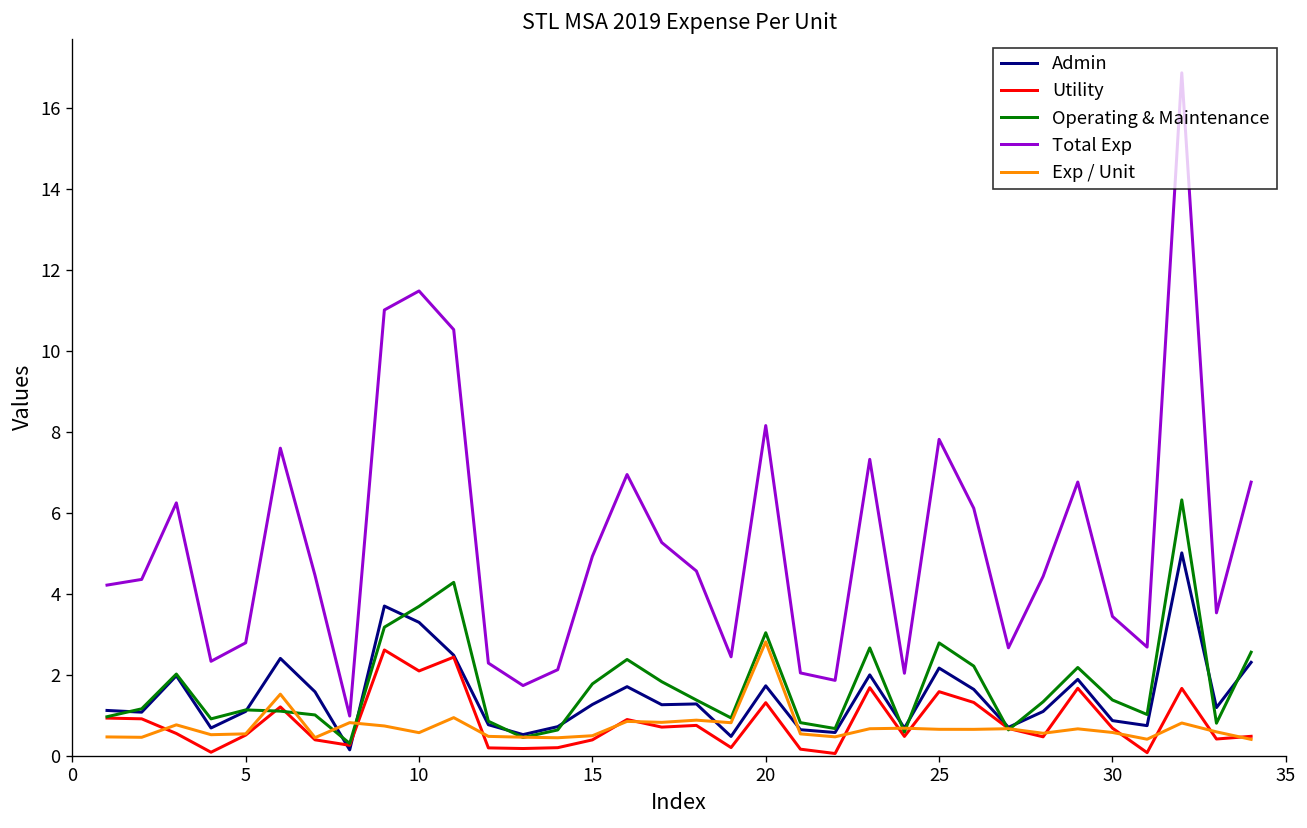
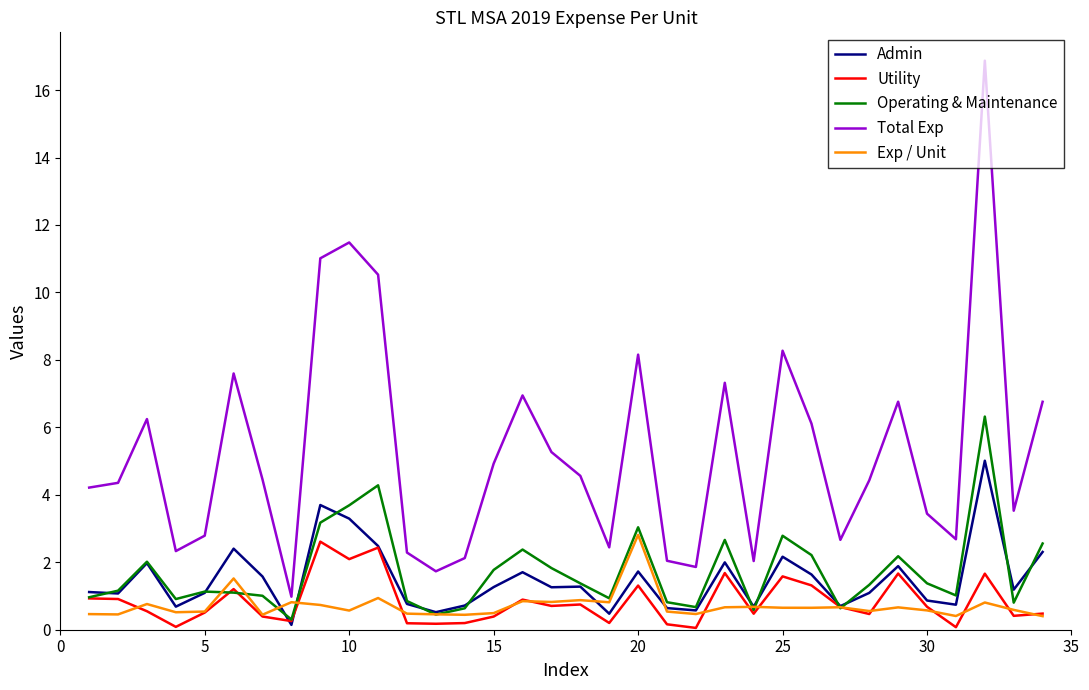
  {
    "Admin": {
      "10": 3.3,
      "15": 1.3,
      "20": 1.7,
      "25": 2.2,
      "30": 0.9
    },
    "Utility": {
      "10": 2.1,
      "15": 0.4,
      "20": 1.3,
      "25": 1.6,
      "30": 0.7
    },
    "Operating & Maintenance": {
      "10": 3.7,
      "15": 1.8,
      "20": 3.0,
      "25": 2.8,
      "30": 1.4
    },
    "Total Exp": {
      "5": 2.8,
      "10": 11.5,
      "15": 4.9,
      "20": 8.2,
-     "25": 7.8,
+     "25": 8.3,
      "30": 3.4
    },
    "Exp / Unit": {
      "10": 0.6,
      "15": 0.5,
      "20": 2.8,
      "25": 0.7,
      "30": 0.6
    }
  }
